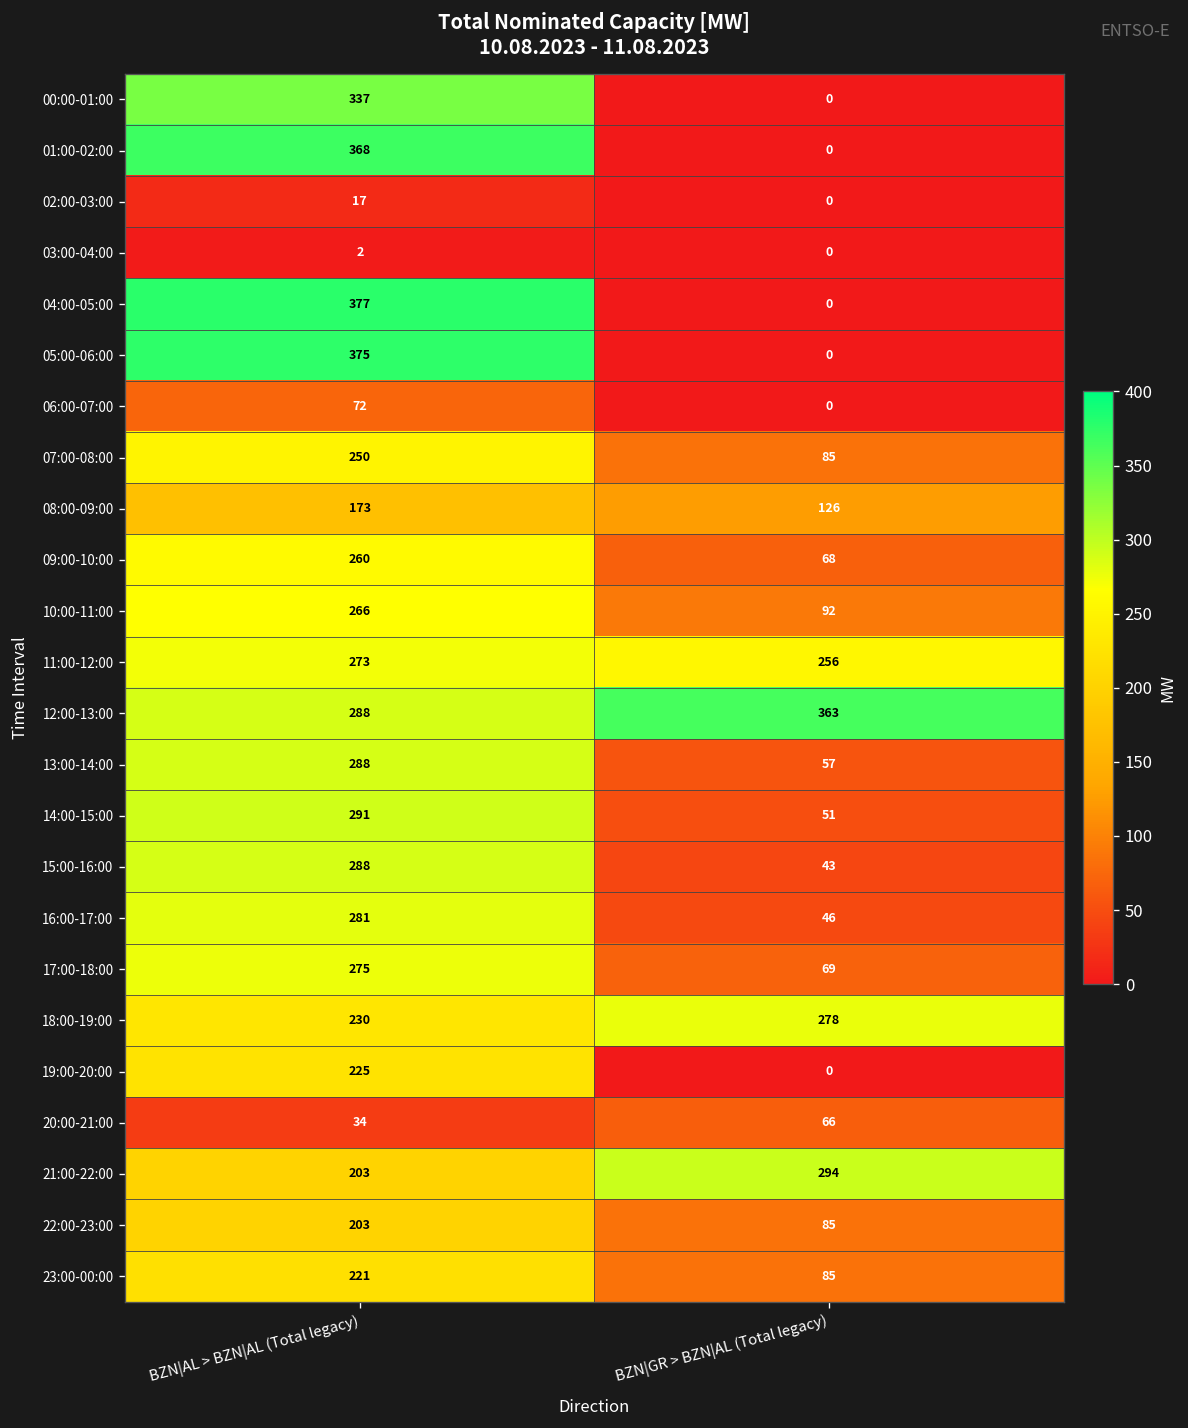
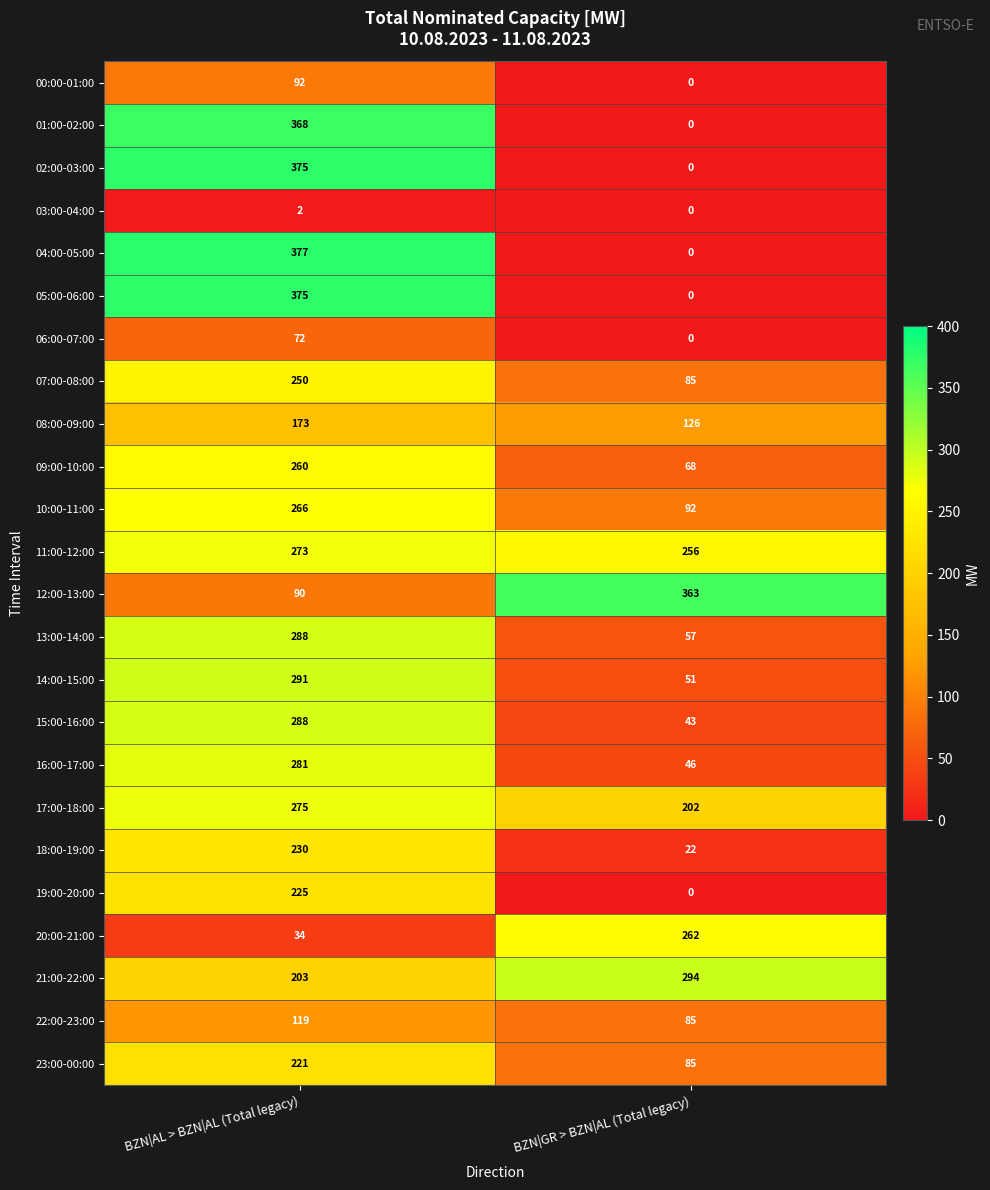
  {
    "00:00-01:00": {
-     "BZN|AL > BZN|AL (Total legacy)": 337,
+     "BZN|AL > BZN|AL (Total legacy)": 92,
      "BZN|GR > BZN|AL (Total legacy)": 0
    },
    "01:00-02:00": {
      "BZN|AL > BZN|AL (Total legacy)": 368,
      "BZN|GR > BZN|AL (Total legacy)": 0
    },
    "02:00-03:00": {
-     "BZN|AL > BZN|AL (Total legacy)": 17,
+     "BZN|AL > BZN|AL (Total legacy)": 375,
      "BZN|GR > BZN|AL (Total legacy)": 0
    },
    "03:00-04:00": {
      "BZN|AL > BZN|AL (Total legacy)": 2,
      "BZN|GR > BZN|AL (Total legacy)": 0
    },
    "04:00-05:00": {
      "BZN|AL > BZN|AL (Total legacy)": 377,
      "BZN|GR > BZN|AL (Total legacy)": 0
    },
    "05:00-06:00": {
      "BZN|AL > BZN|AL (Total legacy)": 375,
      "BZN|GR > BZN|AL (Total legacy)": 0
    },
    "06:00-07:00": {
      "BZN|AL > BZN|AL (Total legacy)": 72,
      "BZN|GR > BZN|AL (Total legacy)": 0
    },
    "07:00-08:00": {
      "BZN|AL > BZN|AL (Total legacy)": 250,
      "BZN|GR > BZN|AL (Total legacy)": 85
    },
    "08:00-09:00": {
      "BZN|AL > BZN|AL (Total legacy)": 173,
      "BZN|GR > BZN|AL (Total legacy)": 126
    },
    "09:00-10:00": {
      "BZN|AL > BZN|AL (Total legacy)": 260,
      "BZN|GR > BZN|AL (Total legacy)": 68
    },
    "10:00-11:00": {
      "BZN|AL > BZN|AL (Total legacy)": 266,
      "BZN|GR > BZN|AL (Total legacy)": 92
    },
    "11:00-12:00": {
      "BZN|AL > BZN|AL (Total legacy)": 273,
      "BZN|GR > BZN|AL (Total legacy)": 256
    },
    "12:00-13:00": {
-     "BZN|AL > BZN|AL (Total legacy)": 288,
+     "BZN|AL > BZN|AL (Total legacy)": 90,
      "BZN|GR > BZN|AL (Total legacy)": 363
    },
    "13:00-14:00": {
      "BZN|AL > BZN|AL (Total legacy)": 288,
      "BZN|GR > BZN|AL (Total legacy)": 57
    },
    "14:00-15:00": {
      "BZN|AL > BZN|AL (Total legacy)": 291,
      "BZN|GR > BZN|AL (Total legacy)": 51
    },
    "15:00-16:00": {
      "BZN|AL > BZN|AL (Total legacy)": 288,
      "BZN|GR > BZN|AL (Total legacy)": 43
    },
    "16:00-17:00": {
      "BZN|AL > BZN|AL (Total legacy)": 281,
      "BZN|GR > BZN|AL (Total legacy)": 46
    },
    "17:00-18:00": {
      "BZN|AL > BZN|AL (Total legacy)": 275,
-     "BZN|GR > BZN|AL (Total legacy)": 69
+     "BZN|GR > BZN|AL (Total legacy)": 202
    },
    "18:00-19:00": {
      "BZN|AL > BZN|AL (Total legacy)": 230,
-     "BZN|GR > BZN|AL (Total legacy)": 278
+     "BZN|GR > BZN|AL (Total legacy)": 22
    },
    "19:00-20:00": {
      "BZN|AL > BZN|AL (Total legacy)": 225,
      "BZN|GR > BZN|AL (Total legacy)": 0
    },
    "20:00-21:00": {
      "BZN|AL > BZN|AL (Total legacy)": 34,
-     "BZN|GR > BZN|AL (Total legacy)": 66
+     "BZN|GR > BZN|AL (Total legacy)": 262
    },
    "21:00-22:00": {
      "BZN|AL > BZN|AL (Total legacy)": 203,
      "BZN|GR > BZN|AL (Total legacy)": 294
    },
    "22:00-23:00": {
-     "BZN|AL > BZN|AL (Total legacy)": 203,
+     "BZN|AL > BZN|AL (Total legacy)": 119,
      "BZN|GR > BZN|AL (Total legacy)": 85
    },
    "23:00-00:00": {
      "BZN|AL > BZN|AL (Total legacy)": 221,
      "BZN|GR > BZN|AL (Total legacy)": 85
    }
  }
